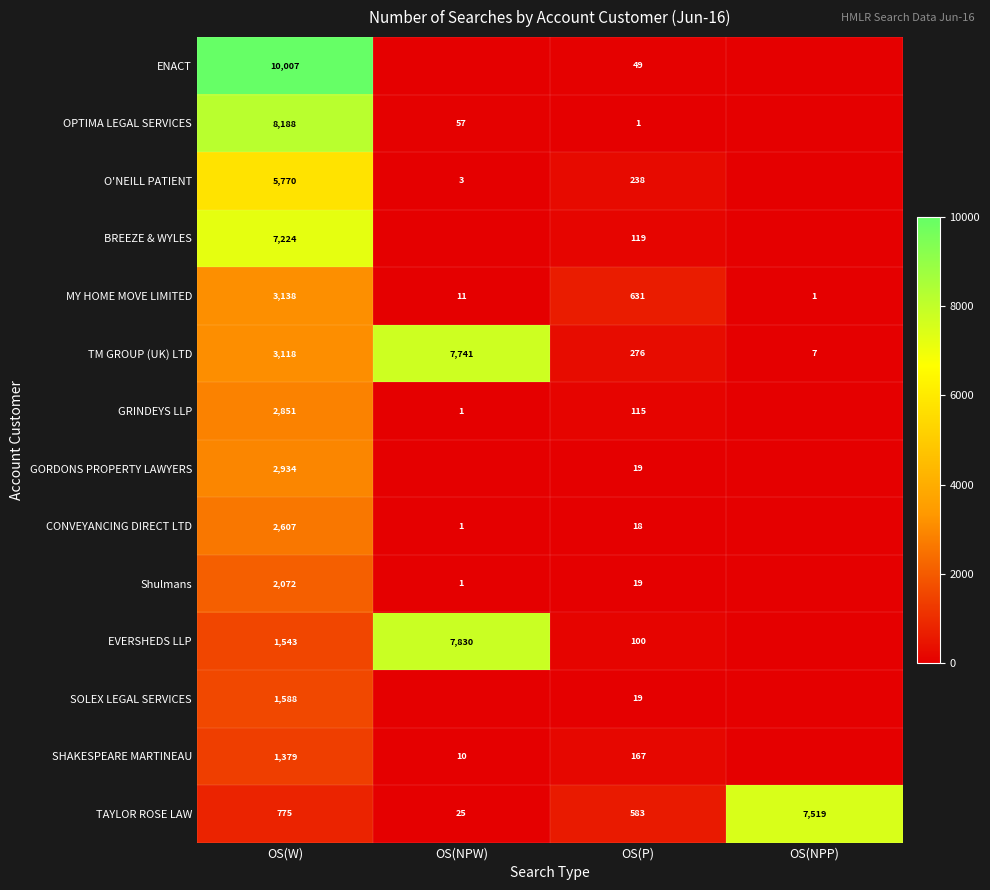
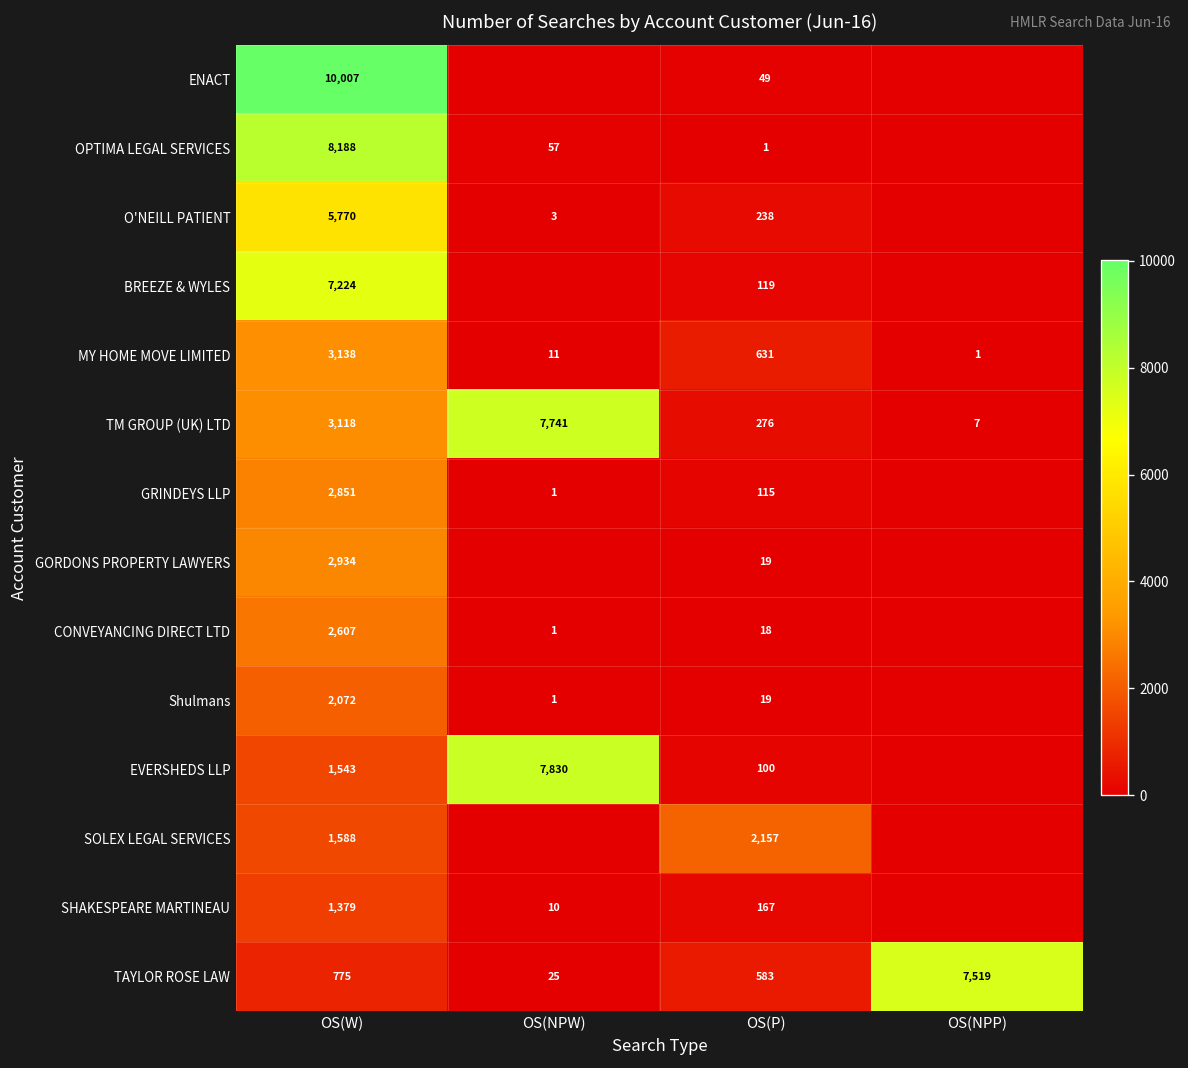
  {
    "ENACT": {
      "OS(W)": "10,007",
      "OS(P)": "49"
    },
    "OPTIMA LEGAL SERVICES": {
      "OS(W)": "8,188",
      "OS(NPW)": "57",
      "OS(P)": "1"
    },
    "O'NEILL PATIENT": {
      "OS(W)": "5,770",
      "OS(NPW)": "3",
      "OS(P)": "238"
    },
    "BREEZE & WYLES": {
      "OS(W)": "7,224",
      "OS(P)": "119"
    },
    "MY HOME MOVE LIMITED": {
      "OS(W)": "3,138",
      "OS(NPW)": "11",
      "OS(P)": "631",
      "OS(NPP)": "1"
    },
    "TM GROUP (UK) LTD": {
      "OS(W)": "3,118",
      "OS(NPW)": "7,741",
      "OS(P)": "276",
      "OS(NPP)": "7"
    },
    "GRINDEYS LLP": {
      "OS(W)": "2,851",
      "OS(NPW)": "1",
      "OS(P)": "115"
    },
    "GORDONS PROPERTY LAWYERS": {
      "OS(W)": "2,934",
      "OS(P)": "19"
    },
    "CONVEYANCING DIRECT LTD": {
      "OS(W)": "2,607",
      "OS(NPW)": "1",
      "OS(P)": "18"
    },
    "Shulmans": {
      "OS(W)": "2,072",
      "OS(NPW)": "1",
      "OS(P)": "19"
    },
    "EVERSHEDS LLP": {
      "OS(W)": "1,543",
      "OS(NPW)": "7,830",
      "OS(P)": "100"
    },
    "SOLEX LEGAL SERVICES": {
      "OS(W)": "1,588",
-     "OS(P)": "19"
+     "OS(P)": "2,157"
    },
    "SHAKESPEARE MARTINEAU": {
      "OS(W)": "1,379",
      "OS(NPW)": "10",
      "OS(P)": "167"
    },
    "TAYLOR ROSE LAW": {
      "OS(W)": "775",
      "OS(NPW)": "25",
      "OS(P)": "583",
      "OS(NPP)": "7,519"
    }
  }
